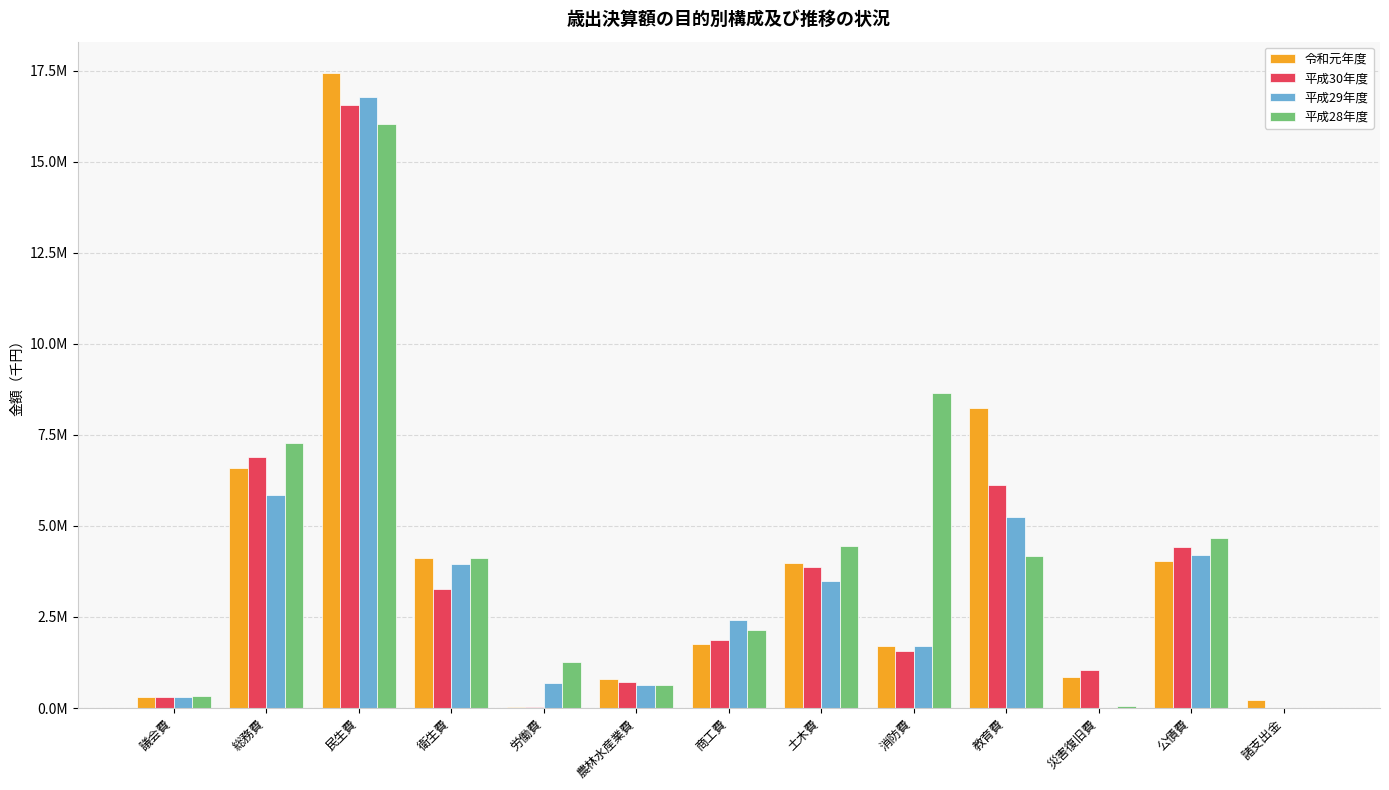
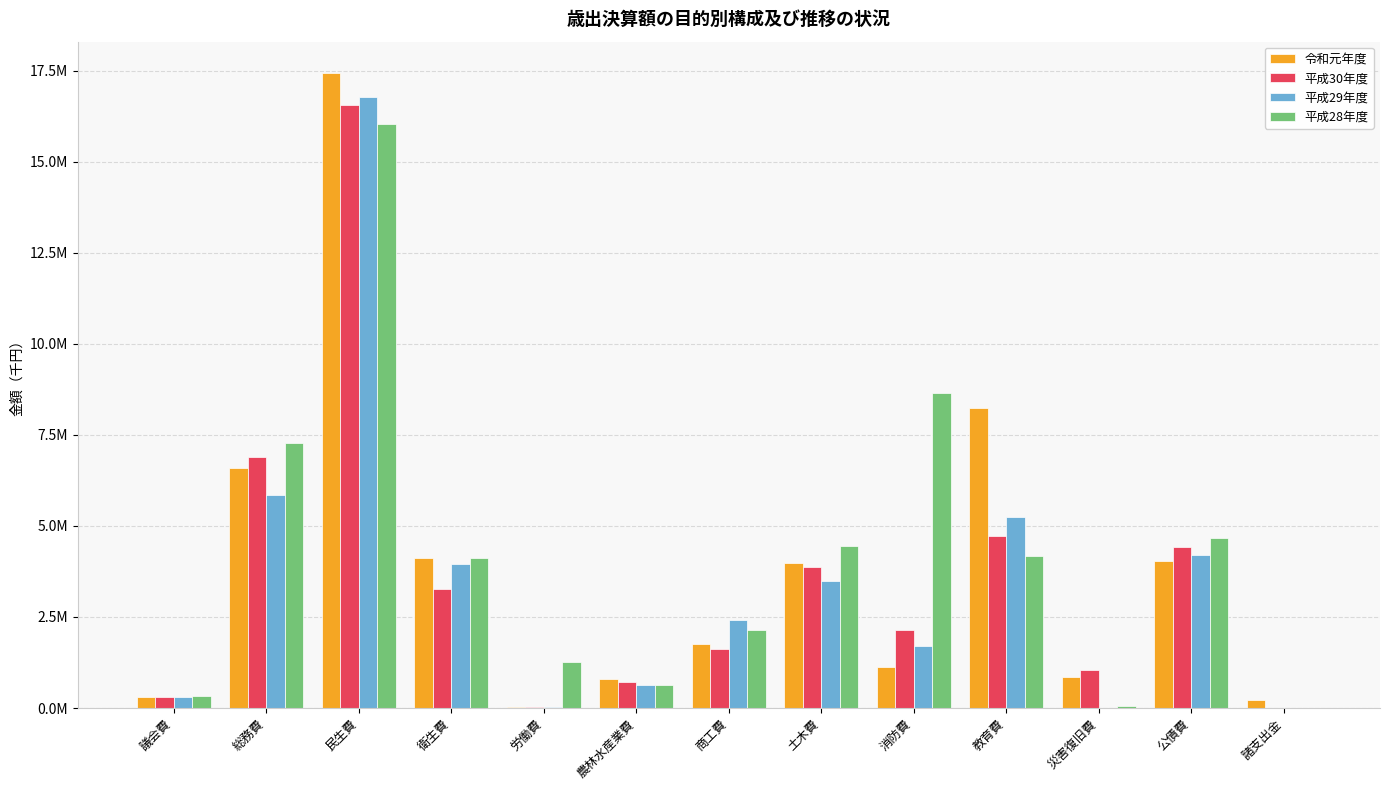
  {
    "令和元年度": {
      "議会費": 300000,
      "総務費": 6600000,
      "民生費": 17400000,
      "衛生費": 4100000,
      "農林水産業費": 800000,
      "商工費": 1800000,
      "土木費": 4000000,
-     "消防費": 1700000,
+     "消防費": 1100000,
      "教育費": 8200000,
      "災害復旧費": 900000,
      "公債費": 4000000,
      "諸支出金": 200000
    },
    "平成30年度": {
      "議会費": 300000,
      "総務費": 6900000,
      "民生費": 16600000,
      "衛生費": 3300000,
      "農林水産業費": 700000,
-     "商工費": 1900000,
+     "商工費": 1600000,
      "土木費": 3900000,
-     "消防費": 1600000,
-     "教育費": 6100000,
+     "消防費": 2100000,
+     "教育費": 4700000,
      "災害復旧費": 1100000,
      "公債費": 4400000
    },
    "平成29年度": {
      "議会費": 300000,
      "総務費": 5900000,
      "民生費": 16800000,
      "衛生費": 4000000,
-     "労働費": 700000,
+     "労働費": 0,
      "農林水産業費": 600000,
      "商工費": 2400000,
      "土木費": 3500000,
      "消防費": 1700000,
      "教育費": 5200000,
      "災害復旧費": 0,
      "公債費": 4200000
    },
    "平成28年度": {
      "議会費": 300000,
      "総務費": 7300000,
      "民生費": 16000000,
      "衛生費": 4100000,
      "労働費": 1300000,
      "農林水産業費": 600000,
      "商工費": 2100000,
      "土木費": 4400000,
      "消防費": 8600000,
      "教育費": 4200000,
      "公債費": 4700000
    }
  }
